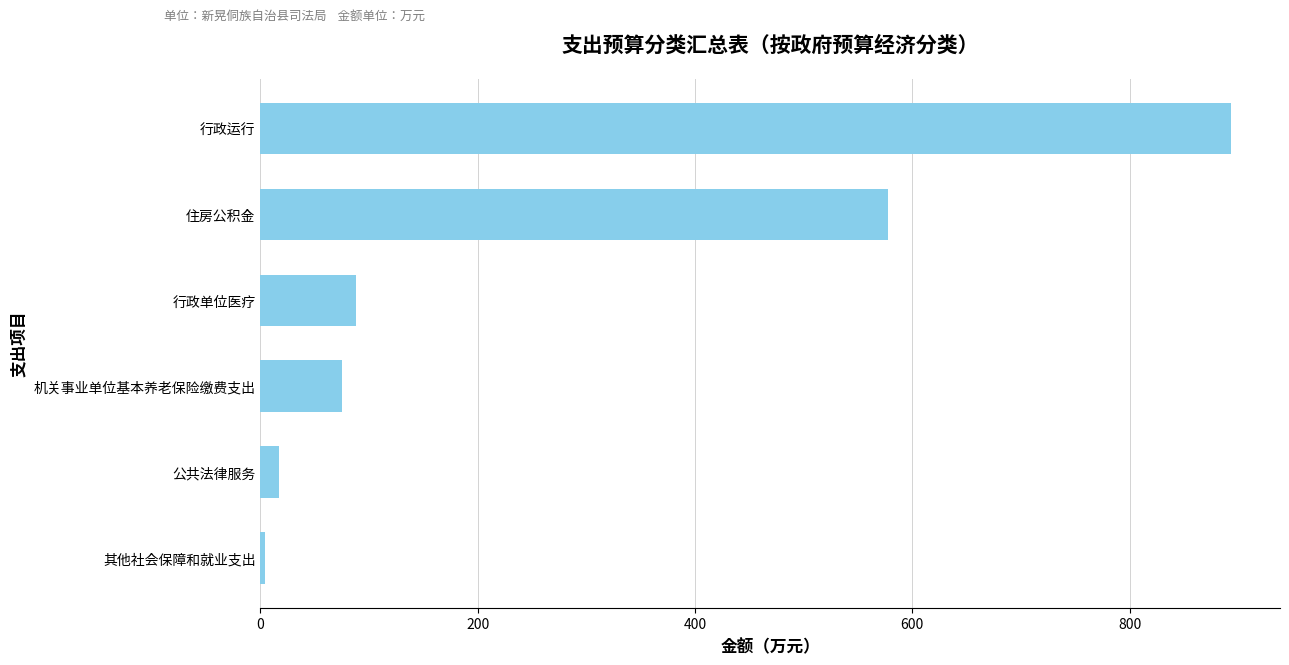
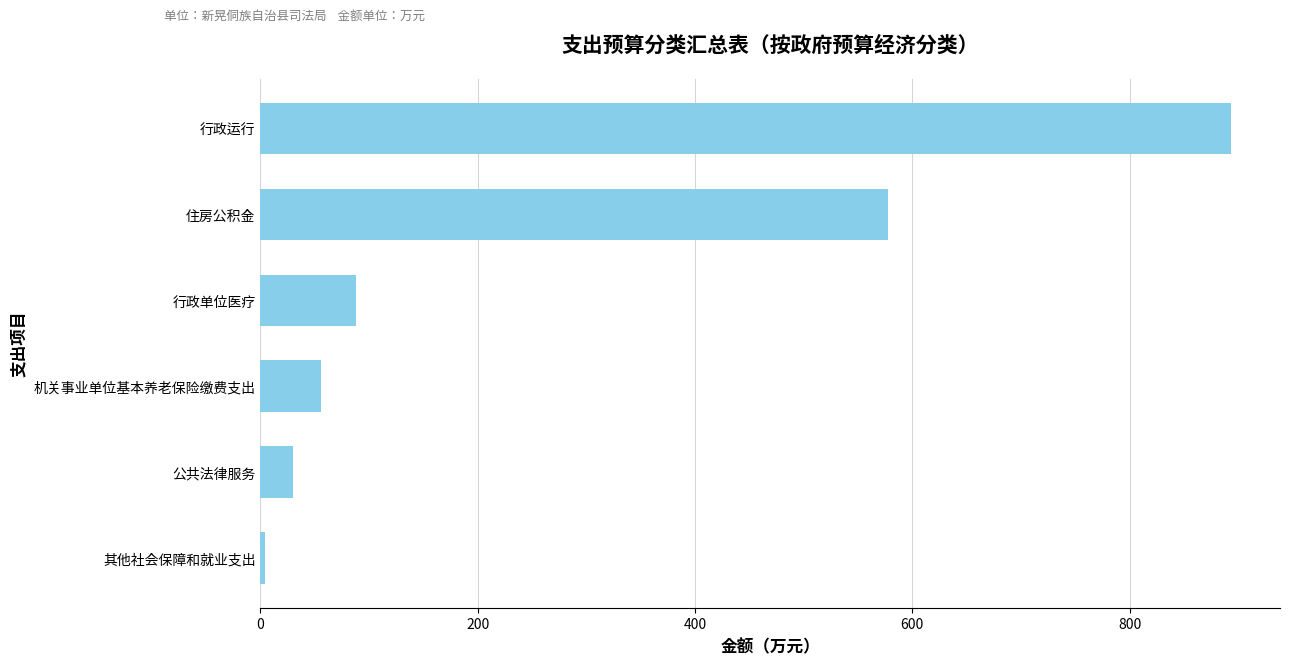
  {
    "行政运行": 894,
    "住房公积金": 578,
    "行政单位医疗": 88,
-   "机关事业单位基本养老保险缴费支出": 76,
-   "公共法律服务": 17,
+   "机关事业单位基本养老保险缴费支出": 56,
+   "公共法律服务": 30,
    "其他社会保障和就业支出": 4
  }
